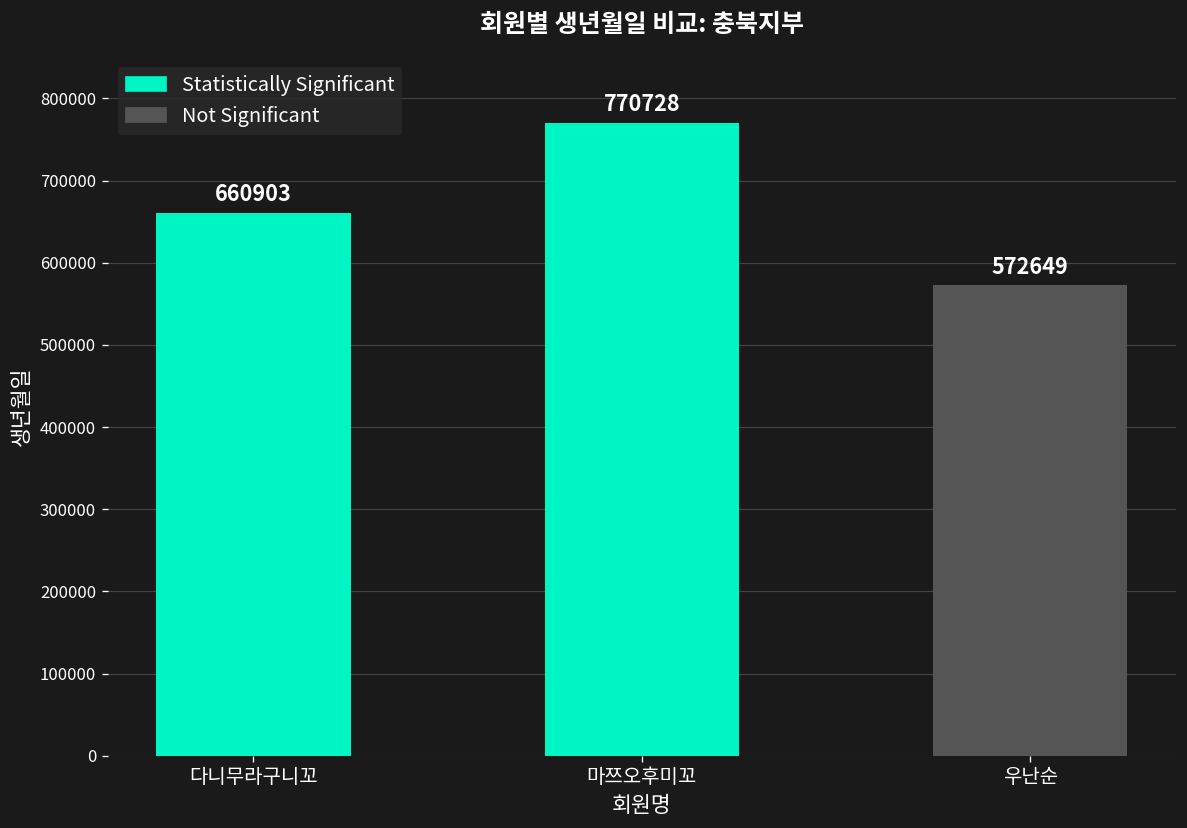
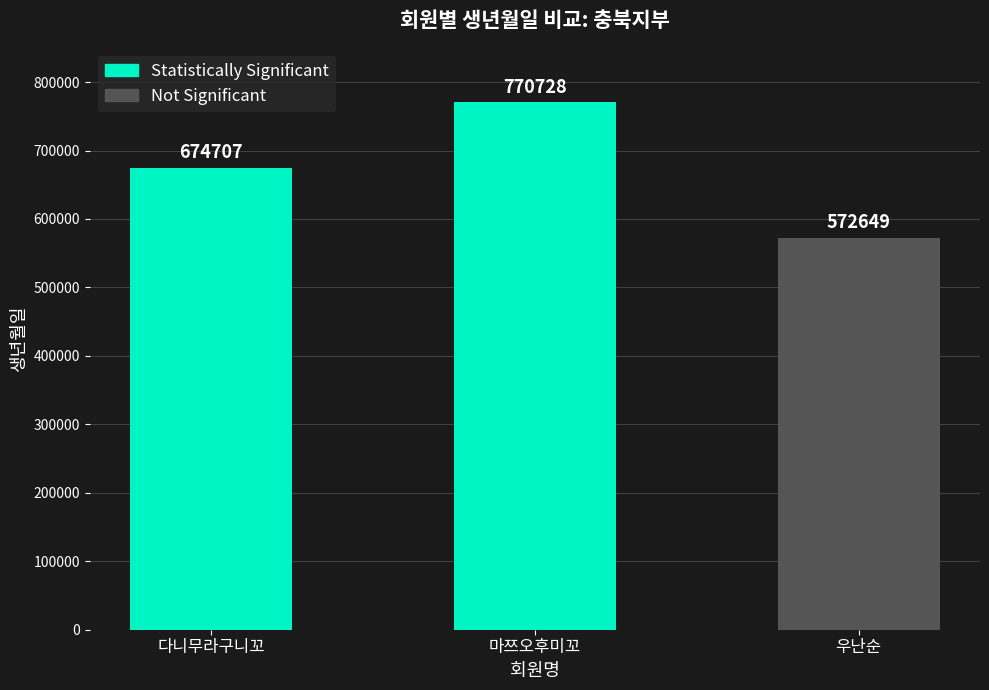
  {
-   "다니무라구니꼬": 660903,
+   "다니무라구니꼬": 674707,
    "마쯔오후미꼬": 770728,
    "우난순": 572649
  }
